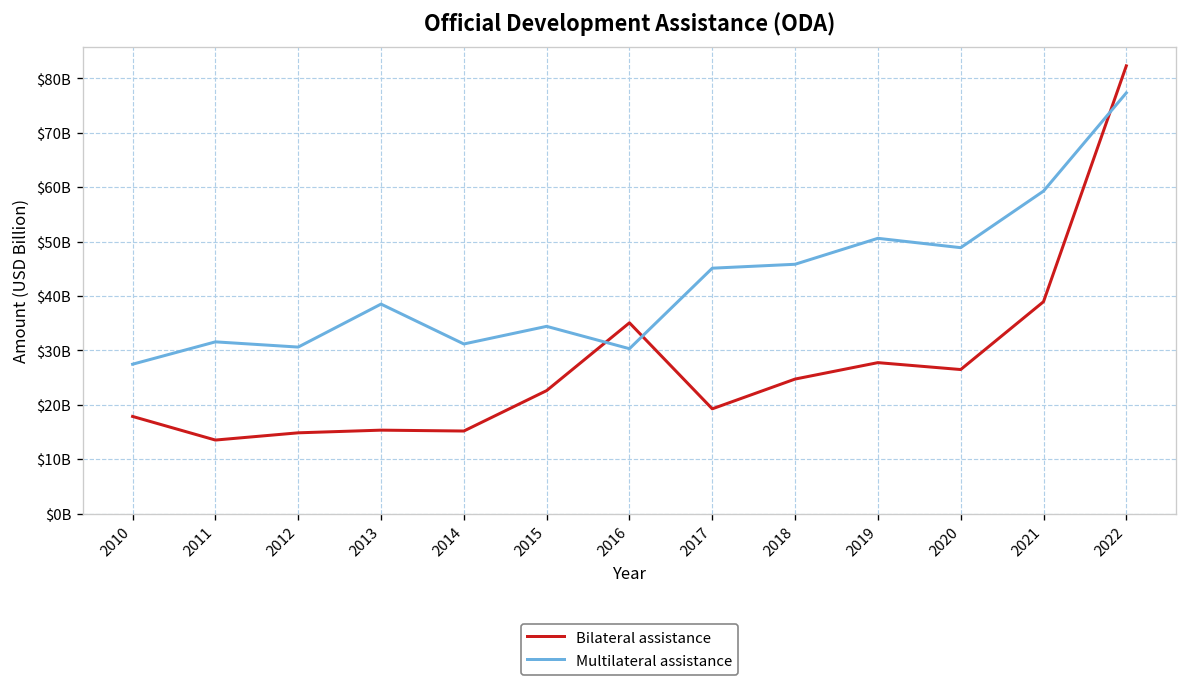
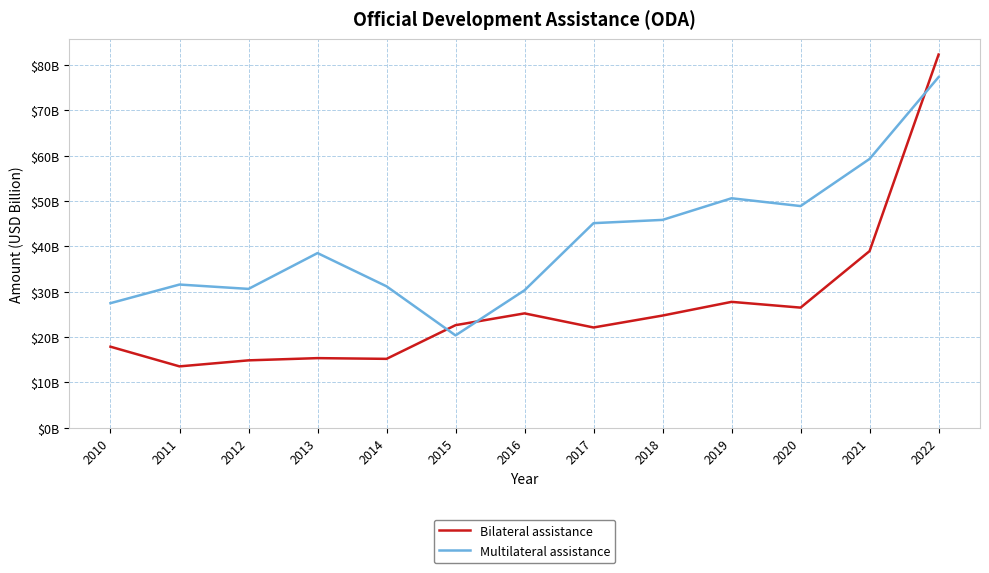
  {
    "Bilateral assistance": {
      "2010": "$18000000000",
      "2011": "$14000000000",
      "2012": "$15000000000",
      "2013": "$15000000000",
      "2014": "$15000000000",
      "2015": "$23000000000",
-     "2016": "$35000000000",
-     "2017": "$19000000000",
+     "2016": "$25000000000",
+     "2017": "$22000000000",
      "2018": "$25000000000",
      "2019": "$28000000000",
      "2020": "$26000000000",
      "2021": "$39000000000",
      "2022": "$82000000000"
    },
    "Multilateral assistance": {
      "2010": "$27000000000",
      "2011": "$32000000000",
      "2012": "$31000000000",
      "2013": "$39000000000",
      "2014": "$31000000000",
-     "2015": "$34000000000",
+     "2015": "$20000000000",
      "2016": "$30000000000",
      "2017": "$45000000000",
      "2018": "$46000000000",
      "2019": "$51000000000",
      "2020": "$49000000000",
      "2021": "$59000000000",
      "2022": "$77000000000"
    }
  }
